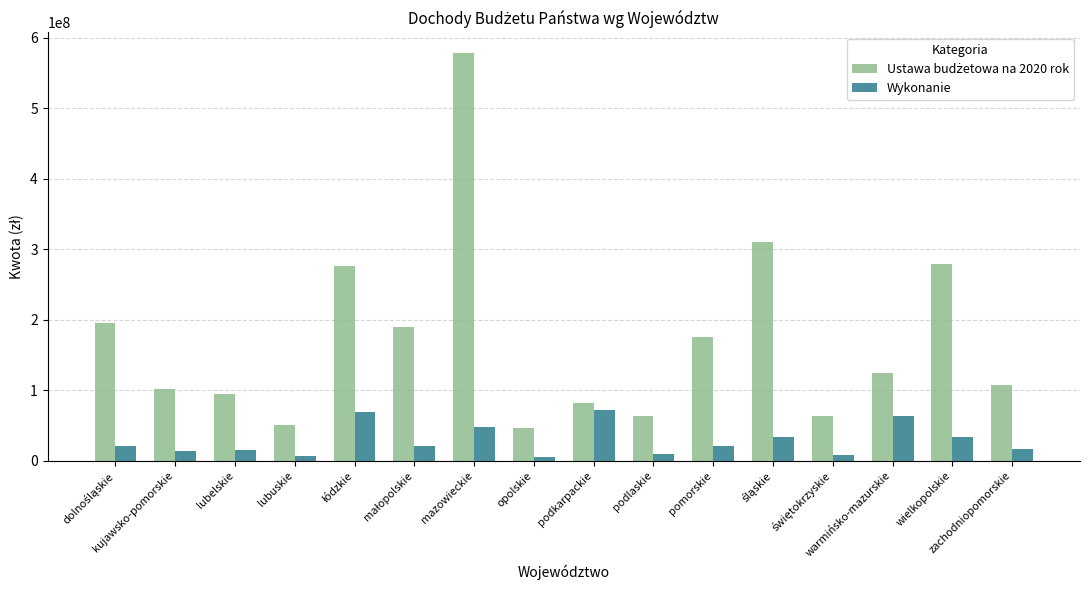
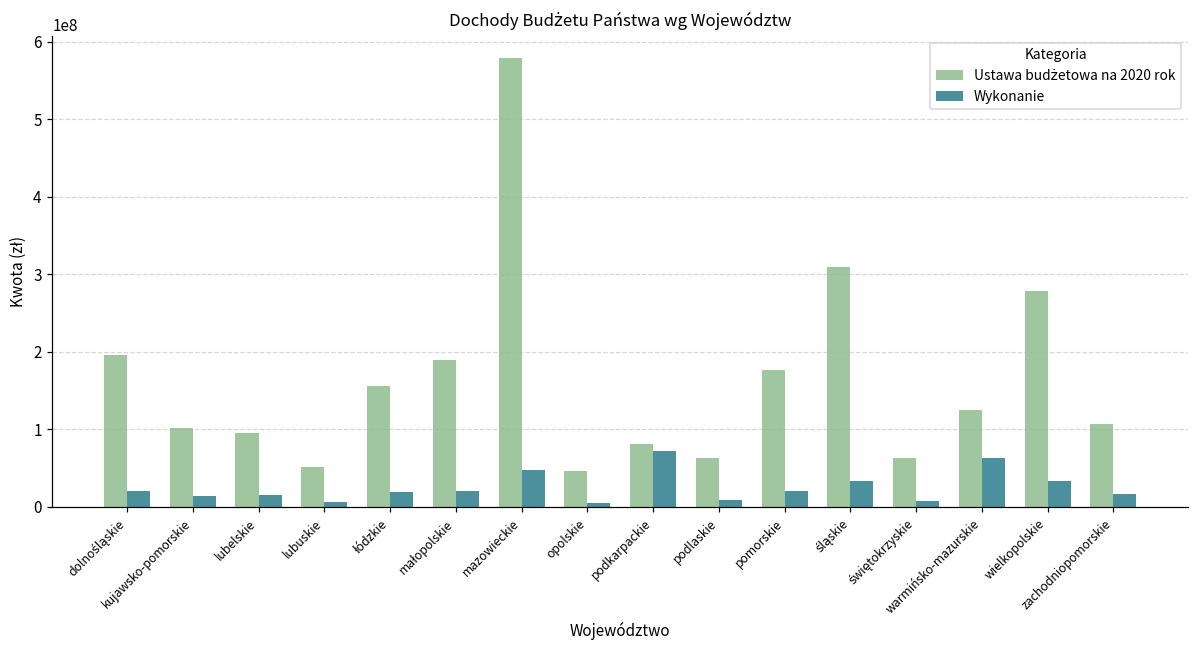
  {
    "Ustawa budżetowa na 2020 rok": {
      "dolnośląskie": 200000000,
      "kujawsko-pomorskie": 100000000,
      "lubelskie": 100000000,
      "lubuskie": 50000000,
-     "łódzkie": 280000000,
+     "łódzkie": 160000000,
      "małopolskie": 190000000,
      "mazowieckie": 580000000,
      "opolskie": 50000000,
      "podkarpackie": 80000000,
      "podlaskie": 60000000,
      "pomorskie": 180000000,
      "śląskie": 310000000,
      "świętokrzyskie": 60000000,
      "warmińsko-mazurskie": 120000000,
      "wielkopolskie": 280000000,
      "zachodniopomorskie": 110000000
    },
    "Wykonanie": {
      "dolnośląskie": 20000000,
      "kujawsko-pomorskie": 10000000,
      "lubelskie": 20000000,
      "lubuskie": 10000000,
-     "łódzkie": 70000000,
+     "łódzkie": 20000000,
      "małopolskie": 20000000,
      "mazowieckie": 50000000,
      "opolskie": 10000000,
      "podkarpackie": 70000000,
      "podlaskie": 10000000,
      "pomorskie": 20000000,
      "śląskie": 30000000,
      "świętokrzyskie": 10000000,
      "warmińsko-mazurskie": 60000000,
      "wielkopolskie": 30000000,
      "zachodniopomorskie": 20000000
    }
  }
